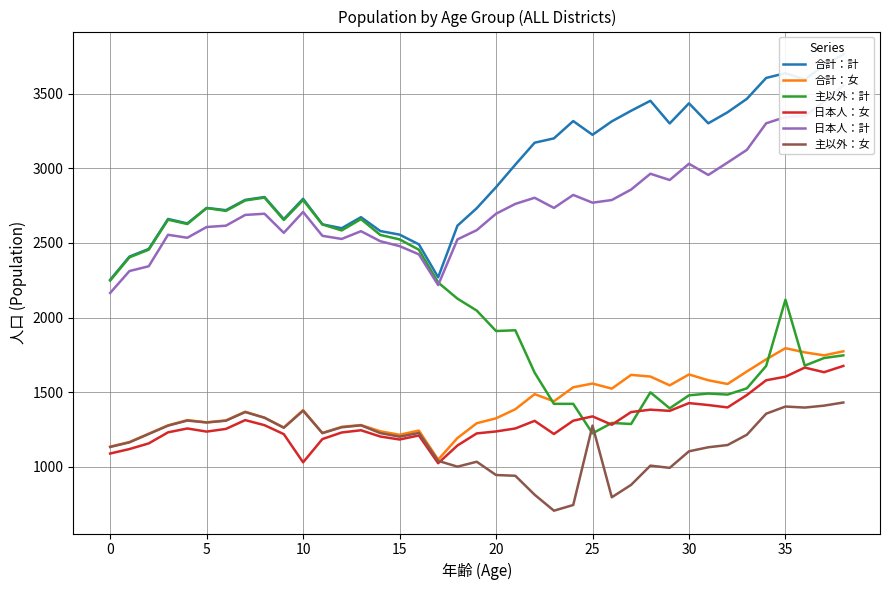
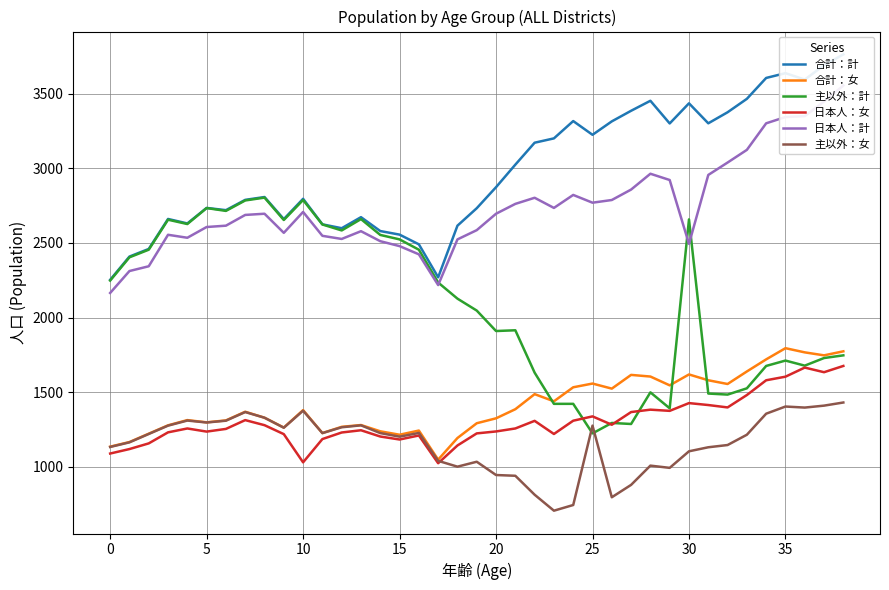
  {
    "合計：計": {
      "15": 2560,
      "20": 2870,
      "25": 3230,
      "30": 3440
    },
    "合計：女": {
      "20": 1330,
      "25": 1560,
      "30": 1620,
      "35": 1800
    },
    "主以外：計": {
      "15": 2520,
      "20": 1910,
      "25": 1220,
-     "30": 1480,
-     "35": 2120
+     "30": 2660,
+     "35": 1710
    },
    "日本人：女": {
      "0": 1090,
      "5": 1240,
      "10": 1030,
      "15": 1180,
      "20": 1240,
      "25": 1340,
      "30": 1430,
      "35": 1600
    },
    "日本人：計": {
      "0": 2170,
      "5": 2610,
      "10": 2710,
      "15": 2480,
      "20": 2700,
      "25": 2770,
-     "30": 3030
+     "30": 2490
    },
    "主以外：女": {
      "20": 950,
      "25": 1280,
      "30": 1100,
      "35": 1400
    }
  }
